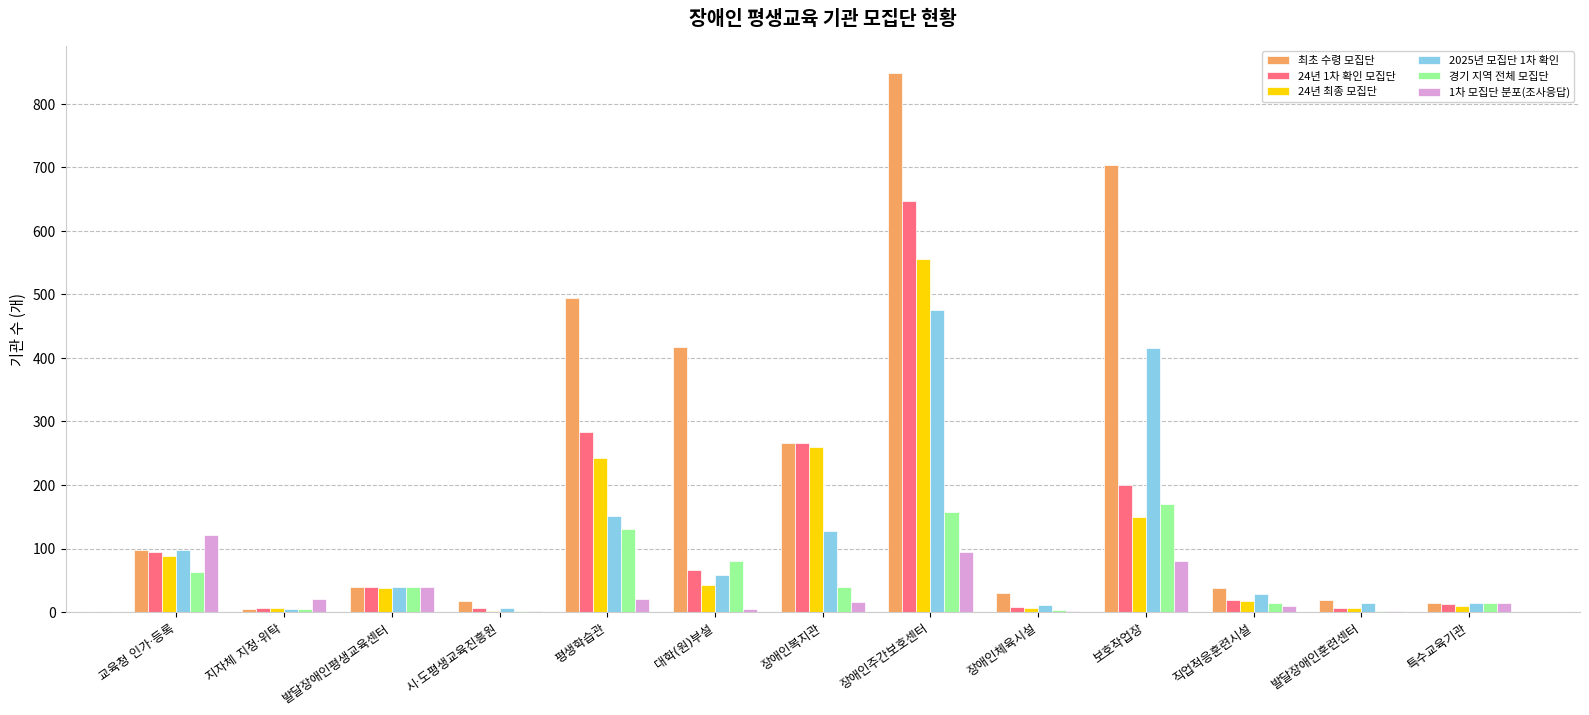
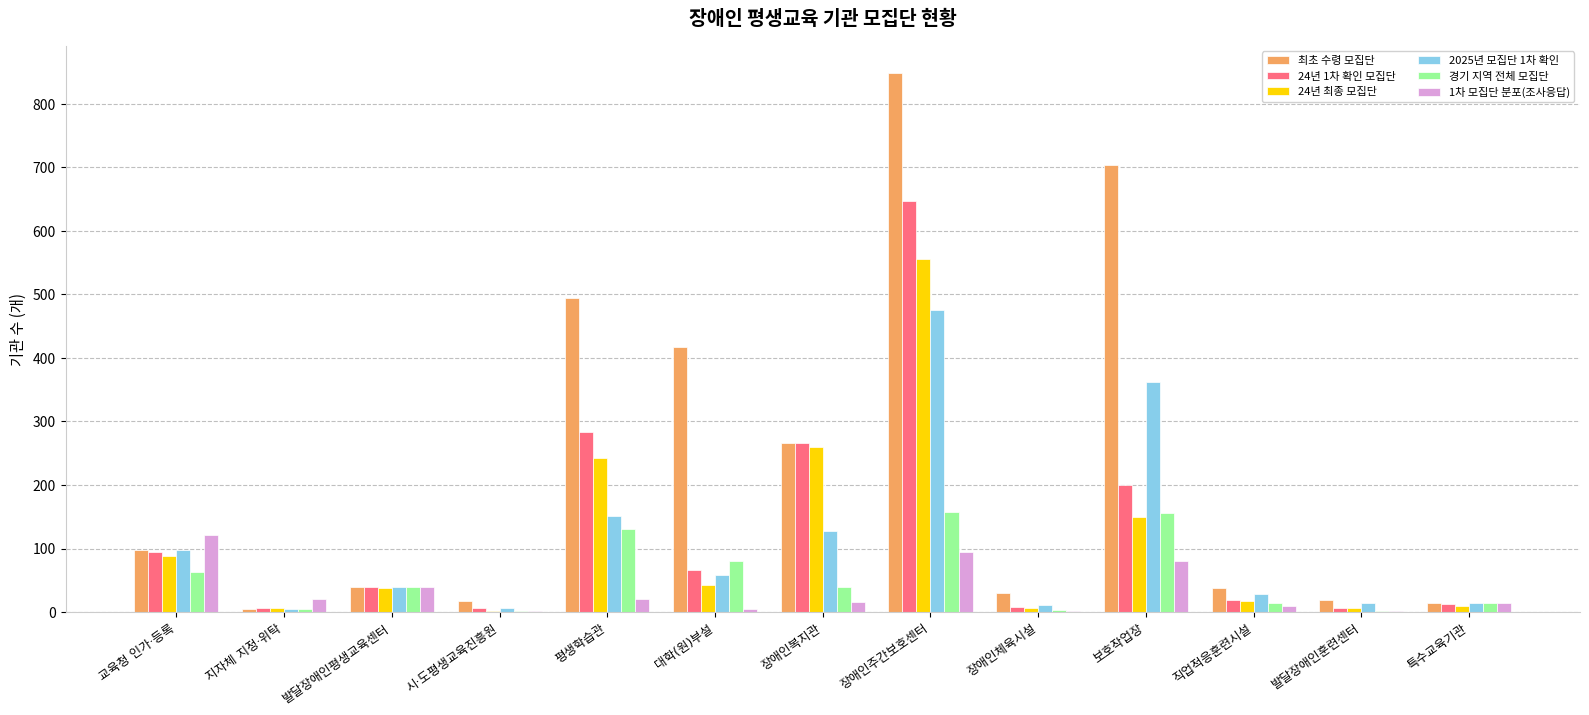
  {
    "최초 수령 모집단": {
      "교육청 인가·등록": 100,
      "지자체 지정·위탁": 10,
      "발달장애인평생교육센터": 40,
      "시·도평생교육진흥원": 20,
      "평생학습관": 500,
      "대학(원)부설": 420,
      "장애인복지관": 270,
      "장애인주간보호센터": 850,
      "장애인체육시설": 30,
      "보호작업장": 700,
      "직업적응훈련시설": 40,
      "발달장애인훈련센터": 20,
      "특수교육기관": 10
    },
    "24년 1차 확인 모집단": {
      "교육청 인가·등록": 90,
      "지자체 지정·위탁": 10,
      "발달장애인평생교육센터": 40,
      "시·도평생교육진흥원": 10,
      "평생학습관": 280,
      "대학(원)부설": 70,
      "장애인복지관": 270,
      "장애인주간보호센터": 650,
      "장애인체육시설": 10,
      "보호작업장": 200,
      "직업적응훈련시설": 20,
      "발달장애인훈련센터": 10,
      "특수교육기관": 10
    },
    "24년 최종 모집단": {
      "교육청 인가·등록": 90,
      "지자체 지정·위탁": 10,
      "발달장애인평생교육센터": 40,
      "평생학습관": 240,
      "대학(원)부설": 40,
      "장애인복지관": 260,
      "장애인주간보호센터": 560,
      "장애인체육시설": 10,
      "보호작업장": 150,
      "직업적응훈련시설": 20,
      "발달장애인훈련센터": 10,
      "특수교육기관": 10
    },
    "2025년 모집단 1차 확인": {
      "교육청 인가·등록": 100,
      "지자체 지정·위탁": 10,
      "발달장애인평생교육센터": 40,
      "시·도평생교육진흥원": 10,
      "평생학습관": 150,
      "대학(원)부설": 60,
      "장애인복지관": 130,
      "장애인주간보호센터": 480,
      "장애인체육시설": 10,
-     "보호작업장": 420,
+     "보호작업장": 360,
      "직업적응훈련시설": 30,
      "발달장애인훈련센터": 10,
      "특수교육기관": 10
    },
    "경기 지역 전체 모집단": {
      "교육청 인가·등록": 60,
      "지자체 지정·위탁": 10,
      "발달장애인평생교육센터": 40,
      "평생학습관": 130,
      "대학(원)부설": 80,
      "장애인복지관": 40,
      "장애인주간보호센터": 160,
      "장애인체육시설": 0,
-     "보호작업장": 170,
+     "보호작업장": 160,
      "직업적응훈련시설": 20,
      "특수교육기관": 10
    },
    "1차 모집단 분포(조사응답)": {
      "교육청 인가·등록": 120,
      "지자체 지정·위탁": 20,
      "발달장애인평생교육센터": 40,
      "평생학습관": 20,
      "대학(원)부설": 10,
      "장애인복지관": 20,
      "장애인주간보호센터": 100,
      "보호작업장": 80,
      "직업적응훈련시설": 10,
      "특수교육기관": 10
    }
  }
